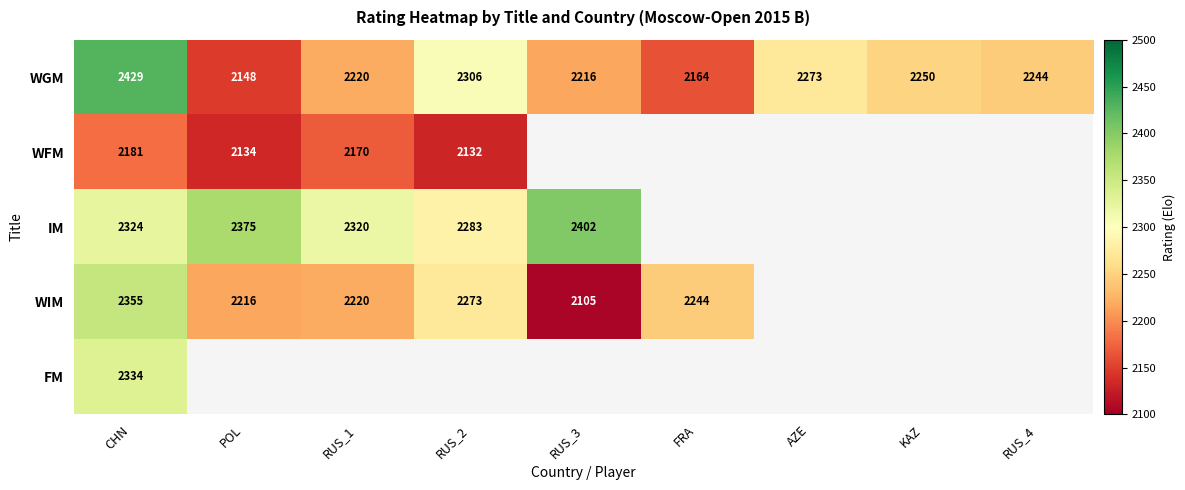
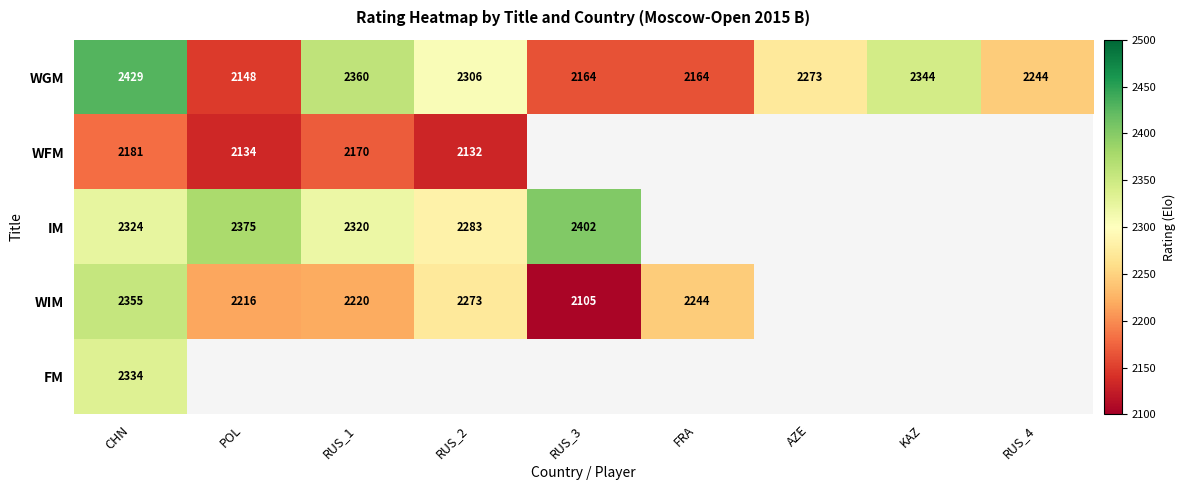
  {
    "WGM": {
      "CHN": 2429,
      "POL": 2148,
-     "RUS_1": 2220,
+     "RUS_1": 2360,
      "RUS_2": 2306,
-     "RUS_3": 2216,
+     "RUS_3": 2164,
      "FRA": 2164,
      "AZE": 2273,
-     "KAZ": 2250,
+     "KAZ": 2344,
      "RUS_4": 2244
    },
    "WFM": {
      "CHN": 2181,
      "POL": 2134,
      "RUS_1": 2170,
      "RUS_2": 2132
    },
    "IM": {
      "CHN": 2324,
      "POL": 2375,
      "RUS_1": 2320,
      "RUS_2": 2283,
      "RUS_3": 2402
    },
    "WIM": {
      "CHN": 2355,
      "POL": 2216,
      "RUS_1": 2220,
      "RUS_2": 2273,
      "RUS_3": 2105,
      "FRA": 2244
    },
    "FM": {
      "CHN": 2334
    }
  }
